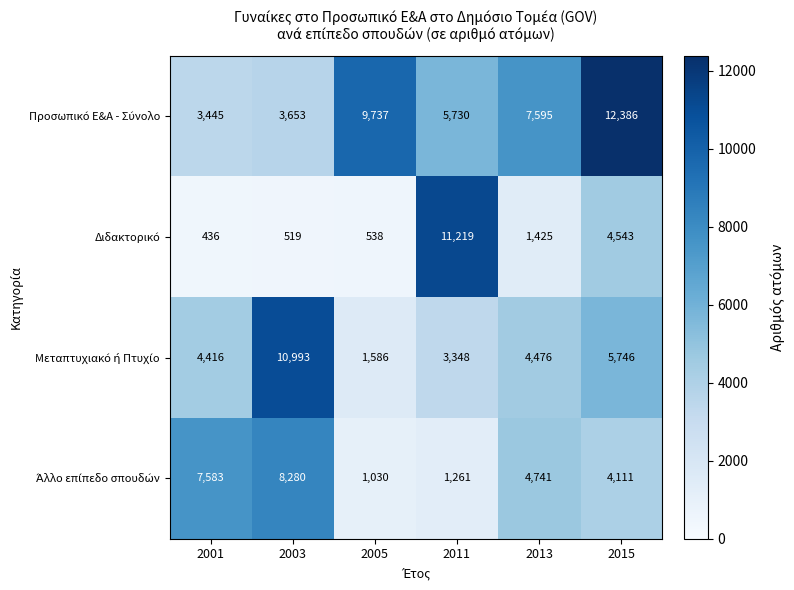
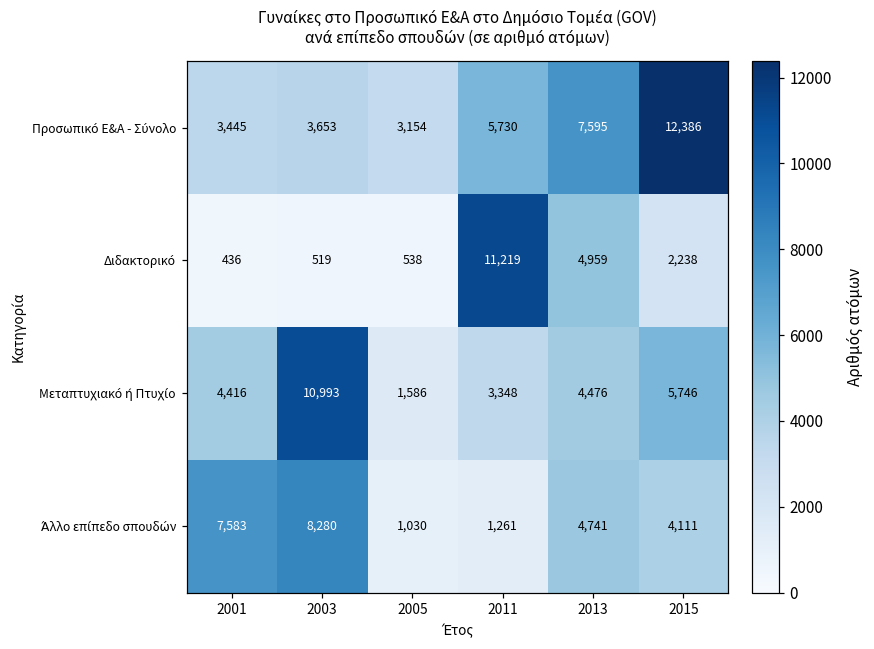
  {
    "Προσωπικό Ε&Α - Σύνολο": {
      "2001": "3,445",
      "2003": "3,653",
-     "2005": "9,737",
+     "2005": "3,154",
      "2011": "5,730",
      "2013": "7,595",
      "2015": "12,386"
    },
    "Διδακτορικό": {
      "2001": "436",
      "2003": "519",
      "2005": "538",
      "2011": "11,219",
-     "2013": "1,425",
-     "2015": "4,543"
+     "2013": "4,959",
+     "2015": "2,238"
    },
    "Μεταπτυχιακό ή Πτυχίο": {
      "2001": "4,416",
      "2003": "10,993",
      "2005": "1,586",
      "2011": "3,348",
      "2013": "4,476",
      "2015": "5,746"
    },
    "Άλλο επίπεδο σπουδών": {
      "2001": "7,583",
      "2003": "8,280",
      "2005": "1,030",
      "2011": "1,261",
      "2013": "4,741",
      "2015": "4,111"
    }
  }
